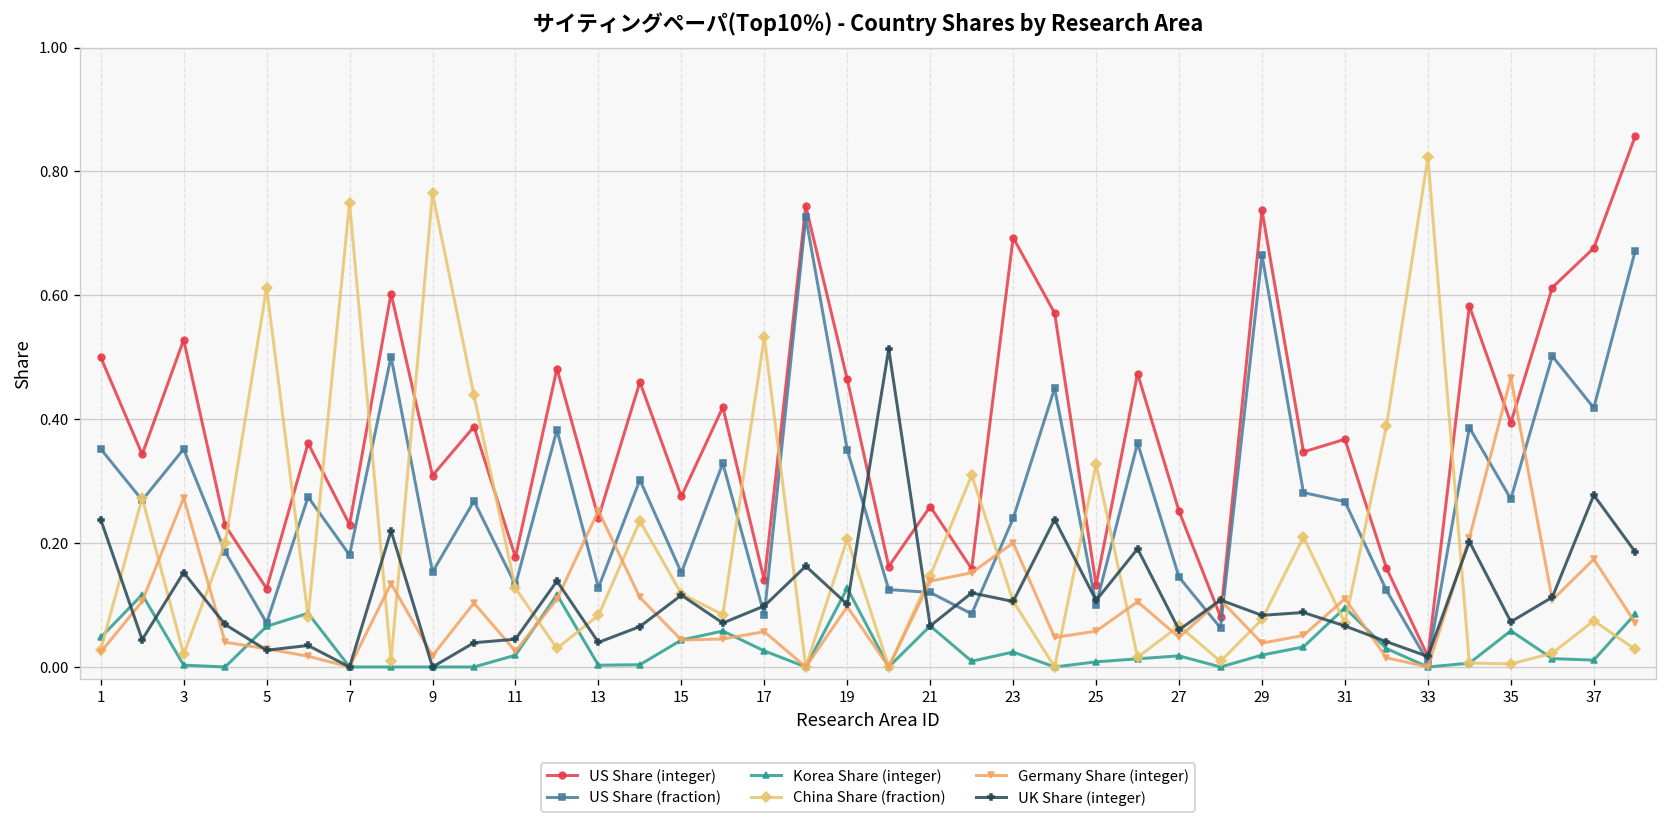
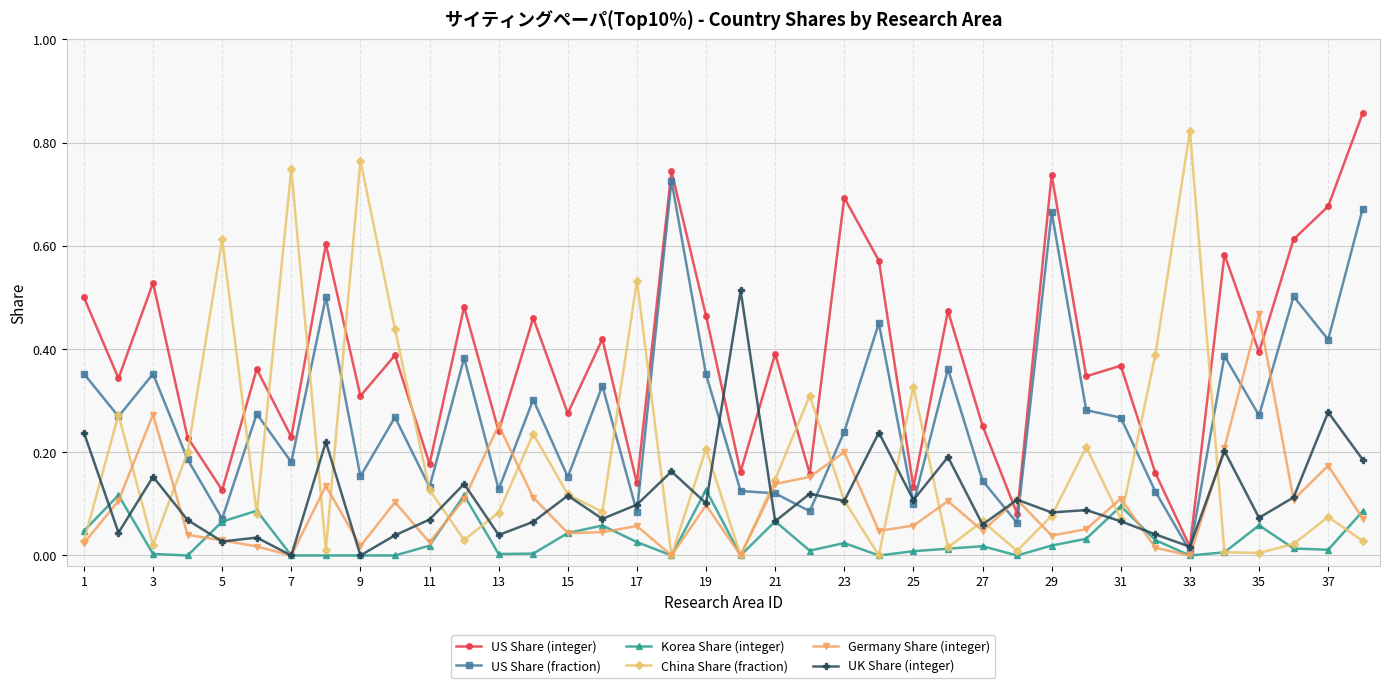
  {
    "US Share (integer)": {
      "1": 0.50,
      "3": 0.53,
      "5": 0.13,
      "7": 0.23,
      "9": 0.31,
      "11": 0.18,
      "13": 0.24,
      "15": 0.28,
      "17": 0.14,
      "19": 0.46,
-     "21": 0.26,
+     "21": 0.39,
      "23": 0.69,
      "25": 0.13,
      "27": 0.25,
      "29": 0.74,
      "31": 0.37,
      "35": 0.39,
      "37": 0.68
    },
    "UK Share (integer)": {
      "1": 0.24,
      "3": 0.15,
-     "11": 0.04,
+     "11": 0.07,
      "13": 0.04,
      "17": 0.10,
      "25": 0.11,
      "27": 0.06,
      "29": 0.08,
      "35": 0.07,
      "37": 0.28
    }
  }
